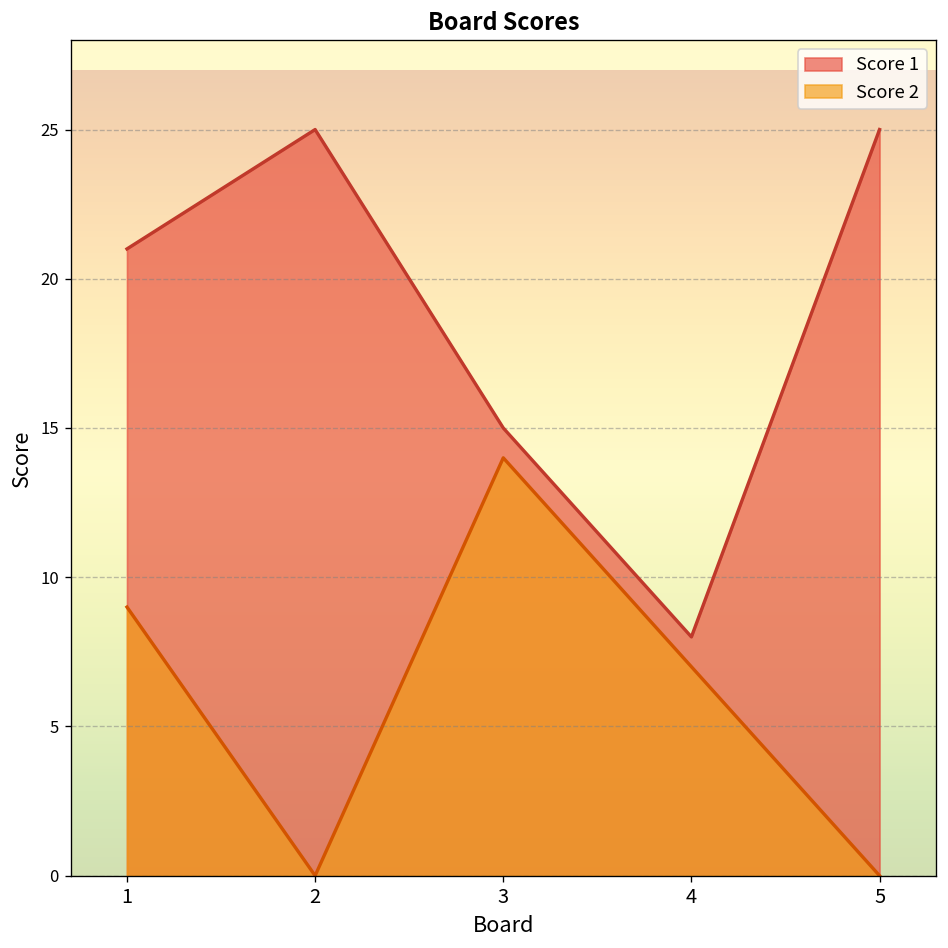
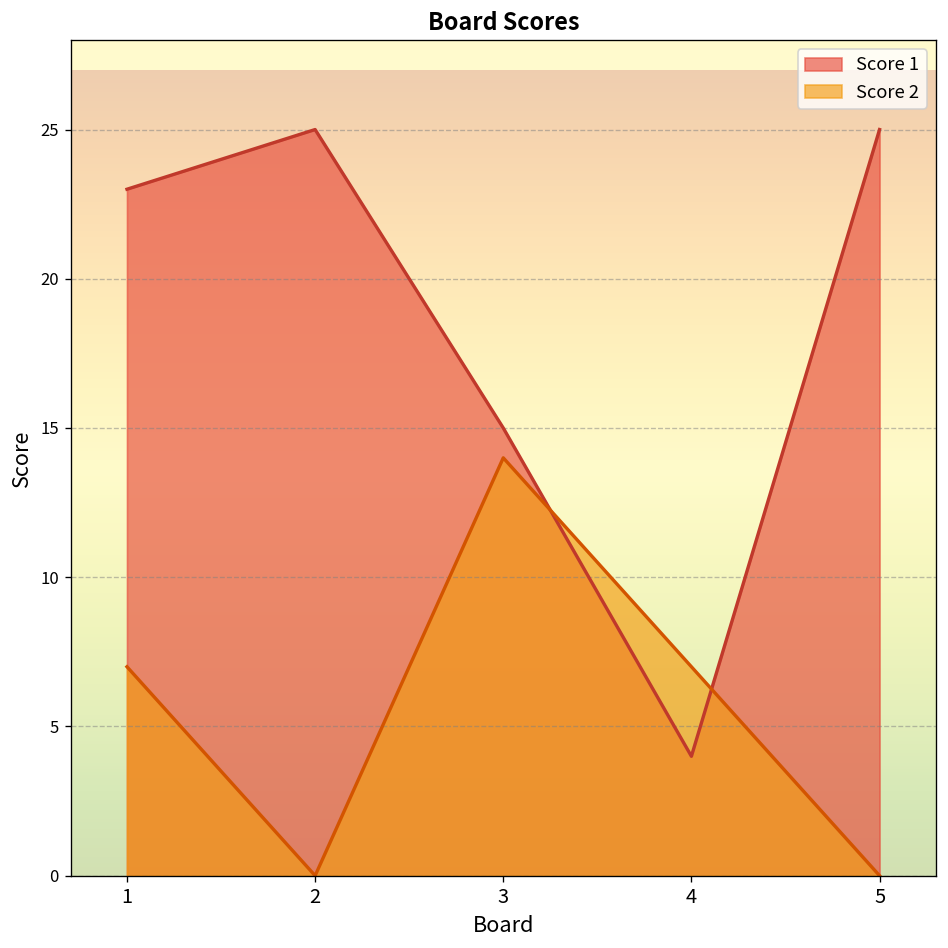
  {
    "Score 1": {
-     "1": 21,
+     "1": 23,
      "2": 25,
      "3": 15,
-     "4": 8,
+     "4": 4,
      "5": 25
    },
    "Score 2": {
-     "1": 9,
+     "1": 7,
      "2": 0,
      "3": 14,
      "4": 7,
      "5": 0
    }
  }
